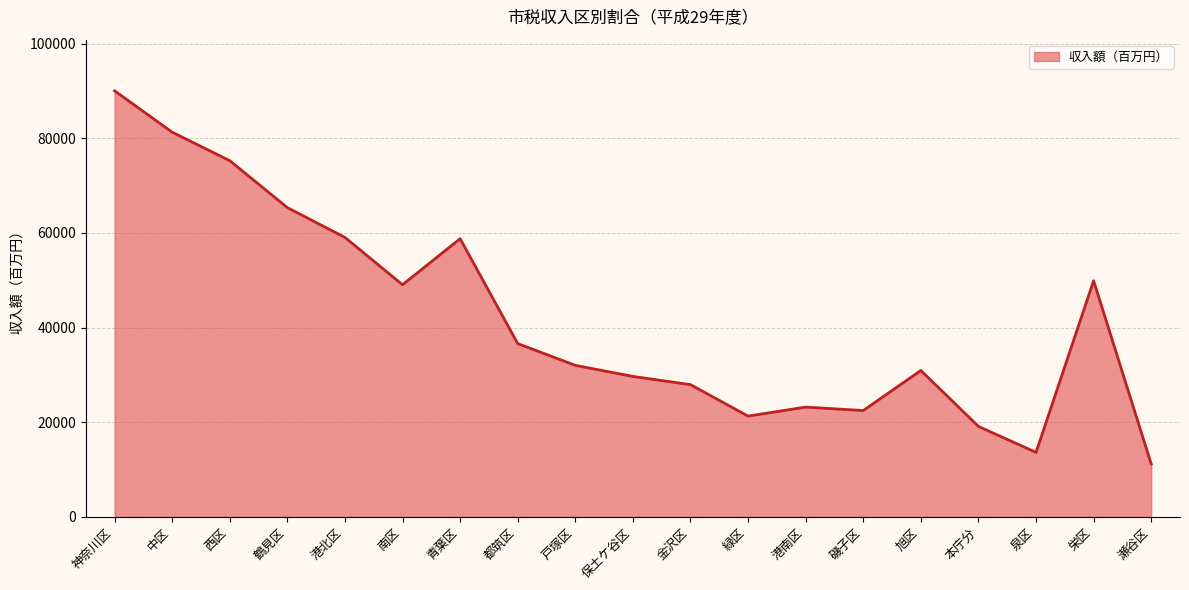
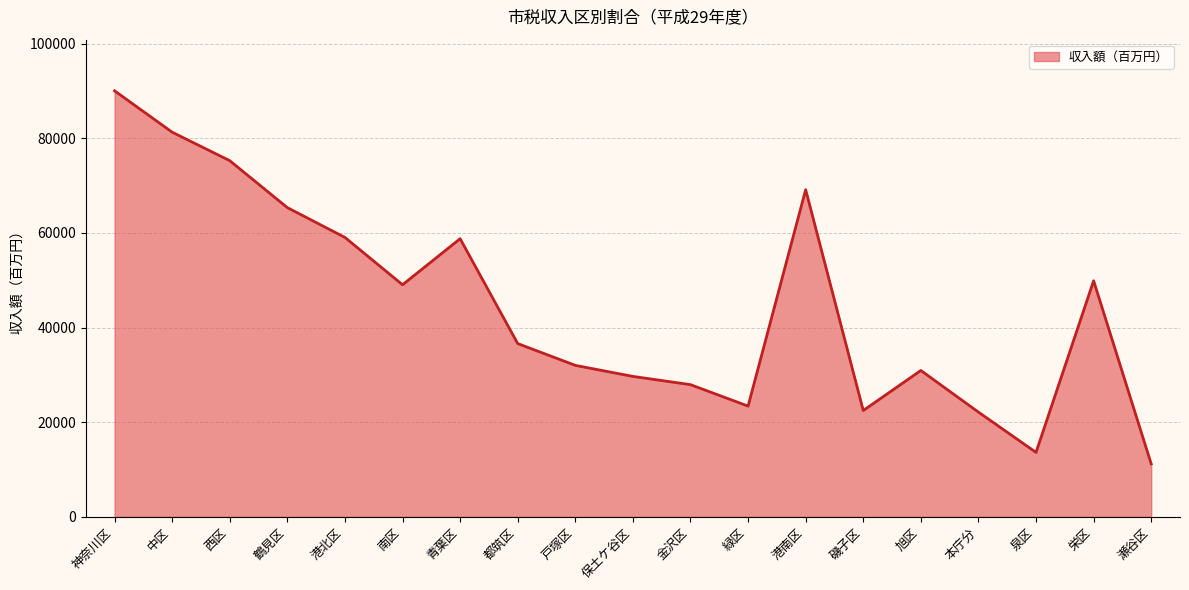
  {
    "神奈川区": 90000,
    "中区": 81000,
    "西区": 75000,
    "鶴見区": 65000,
    "港北区": 59000,
    "南区": 49000,
    "青葉区": 59000,
    "都筑区": 37000,
    "戸塚区": 32000,
    "保土ケ谷区": 30000,
    "金沢区": 28000,
-   "緑区": 21000,
-   "港南区": 23000,
+   "緑区": 23000,
+   "港南区": 69000,
    "磯子区": 22000,
    "旭区": 31000,
-   "本庁分": 19000,
+   "本庁分": 22000,
    "泉区": 14000,
    "栄区": 50000,
    "瀬谷区": 11000
  }
